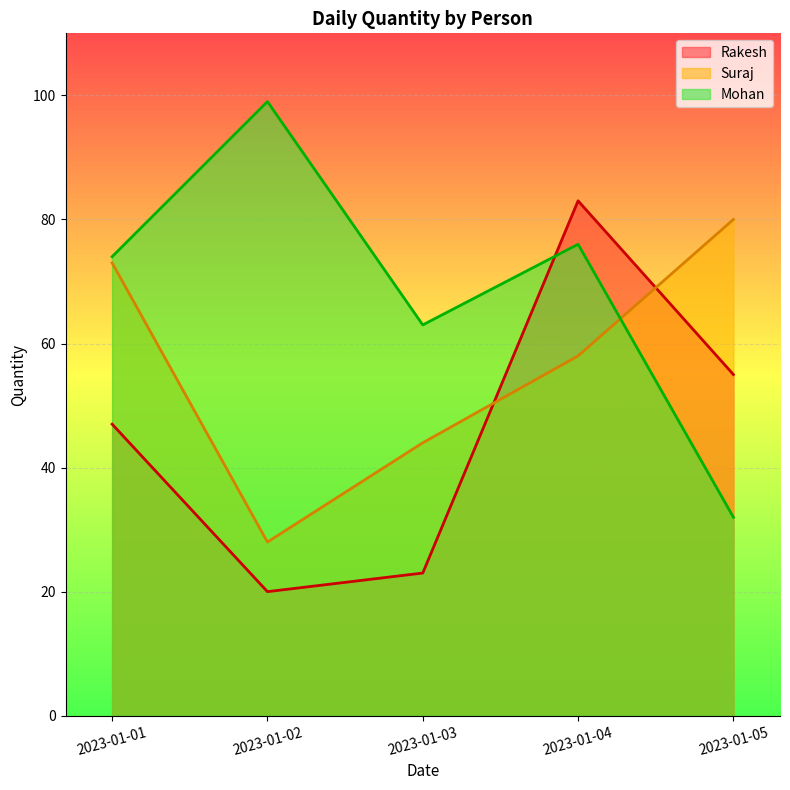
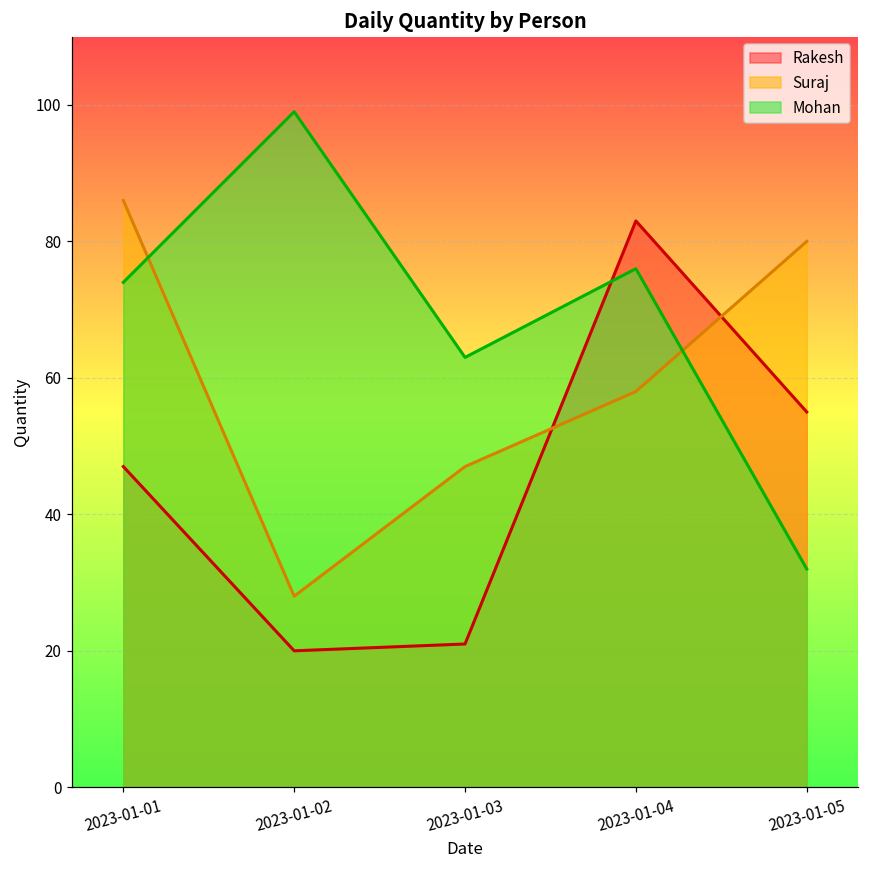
  {
    "Rakesh": {
      "2023-01-01": 47,
      "2023-01-02": 20,
-     "2023-01-03": 23,
+     "2023-01-03": 21,
      "2023-01-04": 83,
      "2023-01-05": 55
    },
    "Suraj": {
-     "2023-01-01": 73,
+     "2023-01-01": 86,
      "2023-01-02": 28,
-     "2023-01-03": 44,
+     "2023-01-03": 47,
      "2023-01-04": 58,
      "2023-01-05": 80
    },
    "Mohan": {
      "2023-01-01": 74,
      "2023-01-02": 99,
      "2023-01-03": 63,
      "2023-01-04": 76,
      "2023-01-05": 32
    }
  }
